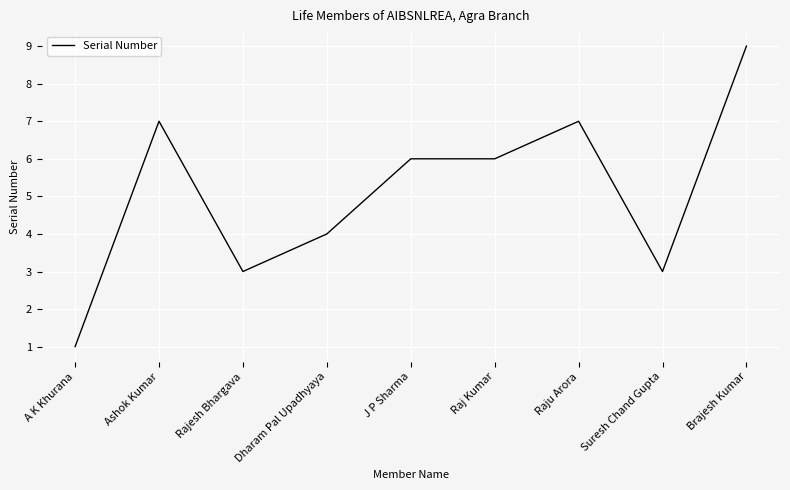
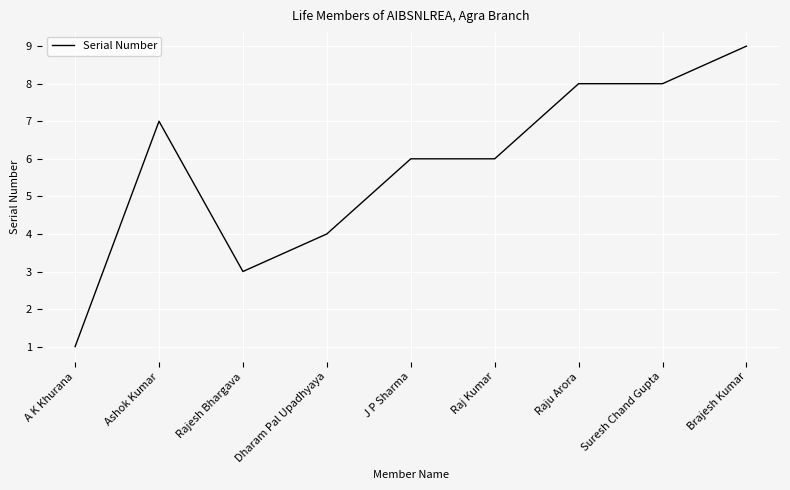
  {
    "A K Khurana": 1,
    "Ashok Kumar": 7,
    "Rajesh Bhargava": 3,
    "Dharam Pal Upadhyaya": 4,
    "J P Sharma": 6,
    "Raj Kumar": 6,
-   "Raju Arora": 7,
-   "Suresh Chand Gupta": 3,
+   "Raju Arora": 8,
+   "Suresh Chand Gupta": 8,
    "Brajesh Kumar": 9
  }
